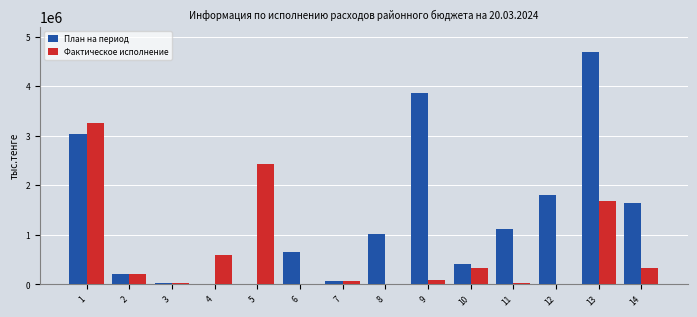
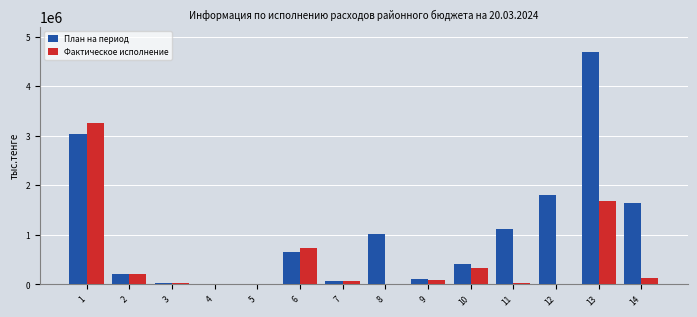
  {
    "План на период": {
      "1": 3000000,
      "2": 200000,
      "6": 600000,
      "7": 100000,
      "8": 1000000,
-     "9": 3900000,
+     "9": 100000,
      "10": 400000,
      "11": 1100000,
      "12": 1800000,
      "13": 4700000,
      "14": 1700000
    },
    "Фактическое исполнение": {
      "1": 3300000,
      "2": 200000,
-     "4": 600000,
-     "5": 2400000,
-     "6": 0,
+     "4": 0,
+     "5": 0,
+     "6": 700000,
      "7": 100000,
      "9": 100000,
      "10": 300000,
      "13": 1700000,
-     "14": 300000
+     "14": 100000
    }
  }
